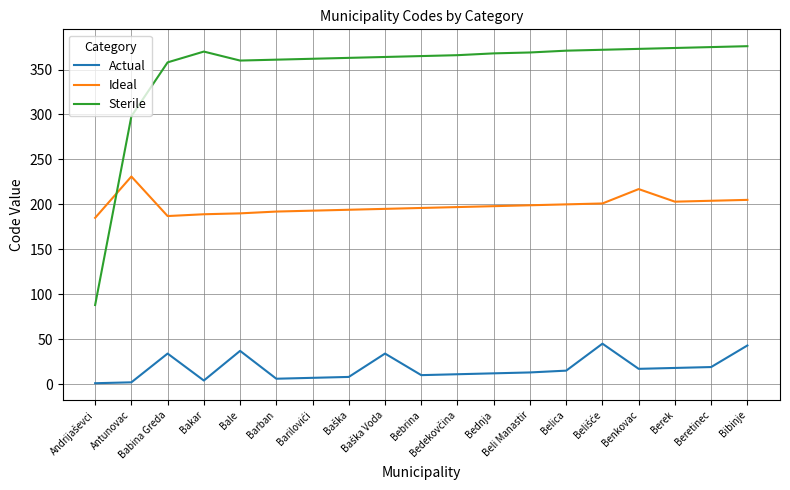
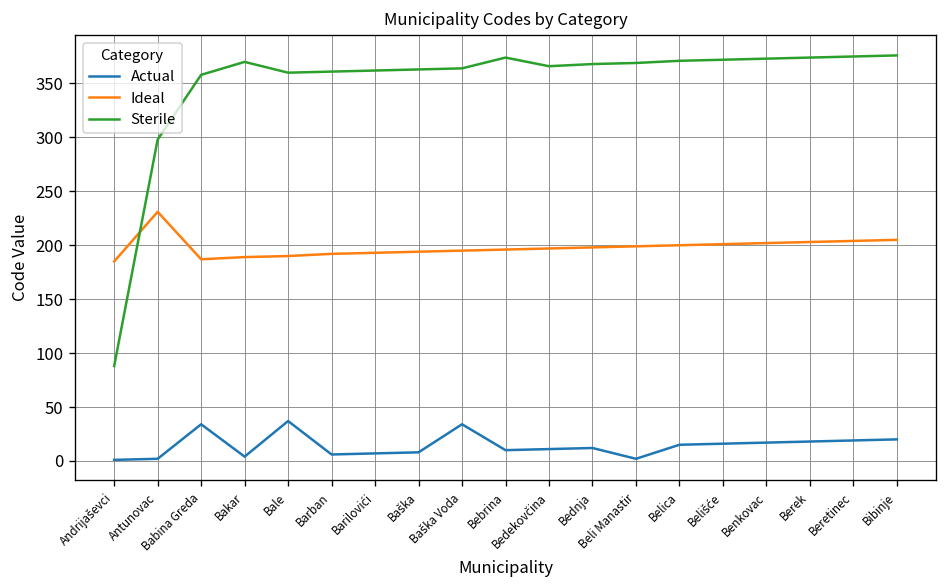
  {
    "Actual": {
      "Andrijaševci": 0,
      "Antunovac": 0,
      "Babina Greda": 30,
      "Bakar": 0,
      "Bale": 40,
      "Barban": 10,
      "Barilovići": 10,
      "Baška": 10,
      "Baška Voda": 30,
      "Bebrina": 10,
      "Bedekovčina": 10,
      "Bednja": 10,
-     "Beli Manastir": 10,
+     "Beli Manastir": 0,
      "Belica": 20,
-     "Belišće": 50,
+     "Belišće": 20,
      "Benkovac": 20,
      "Berek": 20,
      "Beretinec": 20,
-     "Bibinje": 40
+     "Bibinje": 20
    },
    "Ideal": {
      "Andrijaševci": 190,
      "Antunovac": 230,
      "Babina Greda": 190,
      "Bakar": 190,
      "Bale": 190,
      "Barban": 190,
      "Barilovići": 190,
      "Baška": 190,
      "Baška Voda": 200,
      "Bebrina": 200,
      "Bedekovčina": 200,
      "Bednja": 200,
      "Beli Manastir": 200,
      "Belica": 200,
      "Belišće": 200,
-     "Benkovac": 220,
+     "Benkovac": 200,
      "Berek": 200,
      "Beretinec": 200,
      "Bibinje": 210
    },
    "Sterile": {
      "Andrijaševci": 90,
      "Babina Greda": 360,
      "Bakar": 370,
      "Bale": 360,
      "Barban": 360,
      "Barilovići": 360,
      "Baška": 360,
      "Baška Voda": 360,
-     "Bebrina": 365,
+     "Bebrina": 374,
      "Bedekovčina": 370,
      "Bednja": 370,
      "Beli Manastir": 370,
      "Belica": 370,
      "Belišće": 370,
      "Benkovac": 370,
      "Berek": 370,
      "Beretinec": 380,
      "Bibinje": 380
    }
  }
